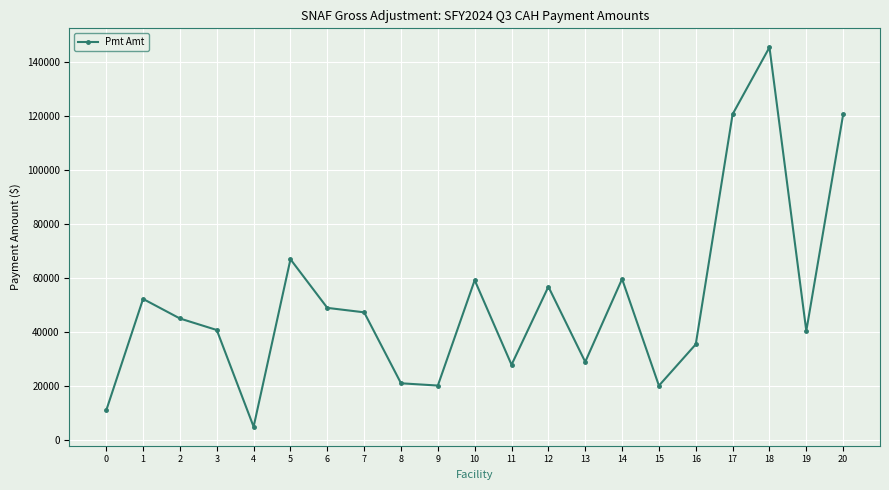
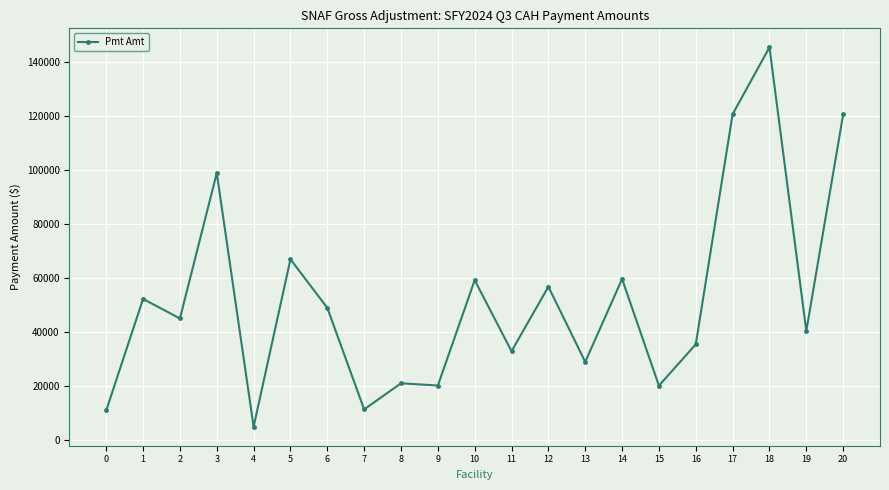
  {
    "0": 11000,
    "1": 52000,
    "2": 45000,
-   "3": 41000,
+   "3": 99000,
    "4": 5000,
    "5": 67000,
    "6": 49000,
-   "7": 47000,
+   "7": 11000,
    "8": 21000,
    "9": 20000,
    "10": 59000,
-   "11": 28000,
+   "11": 33000,
    "12": 57000,
    "13": 29000,
    "14": 60000,
    "15": 20000,
    "16": 35000,
    "17": 121000,
    "18": 146000,
    "19": 40000,
    "20": 121000
  }
